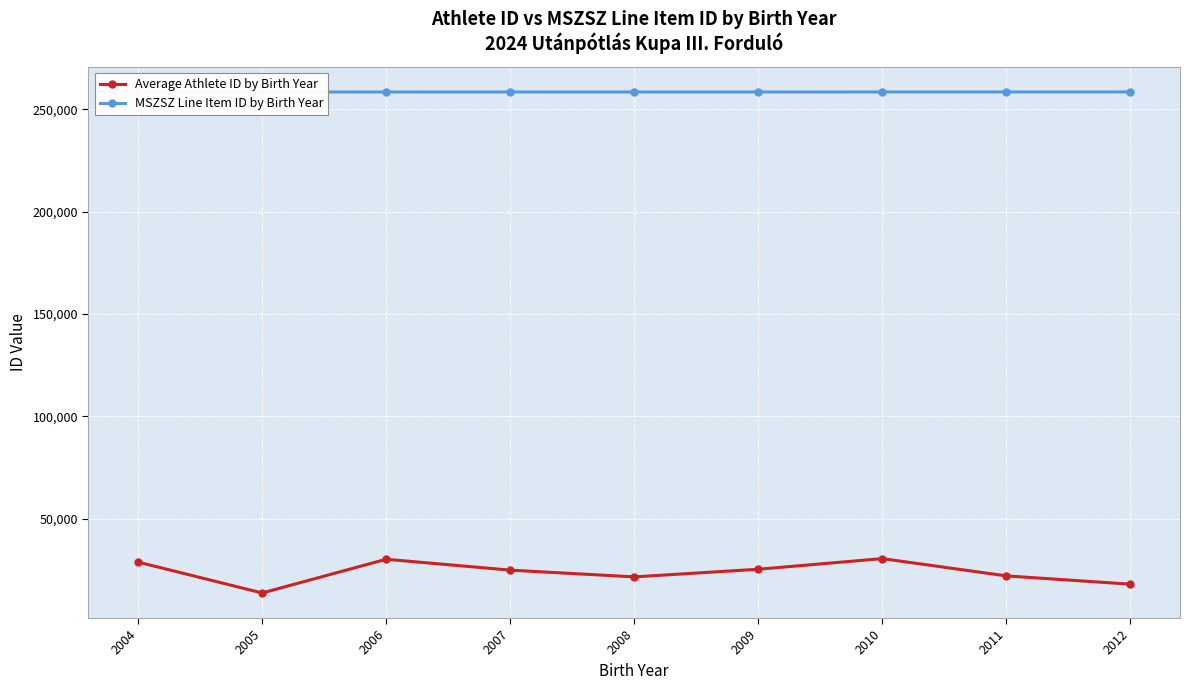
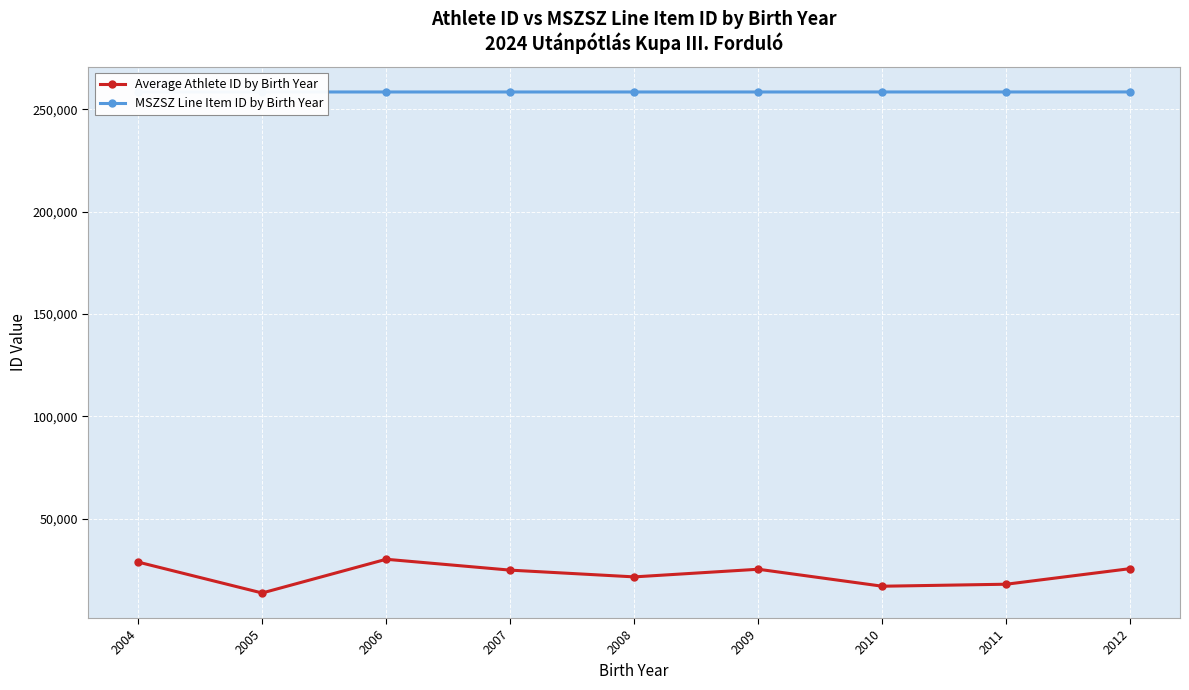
  {
    "Average Athlete ID by Birth Year": {
      "2004": "29,000",
      "2005": "14,000",
      "2006": "30,000",
      "2007": "25,000",
      "2008": "22,000",
      "2009": "25,000",
-     "2010": "31,000",
-     "2011": "22,000",
-     "2012": "18,000"
+     "2010": "17,000",
+     "2011": "18,000",
+     "2012": "26,000"
    },
    "MSZSZ Line Item ID by Birth Year": {
      "2006": "259,000",
      "2007": "259,000",
      "2008": "259,000",
      "2009": "259,000",
      "2010": "259,000",
      "2011": "259,000",
      "2012": "259,000"
    }
  }
